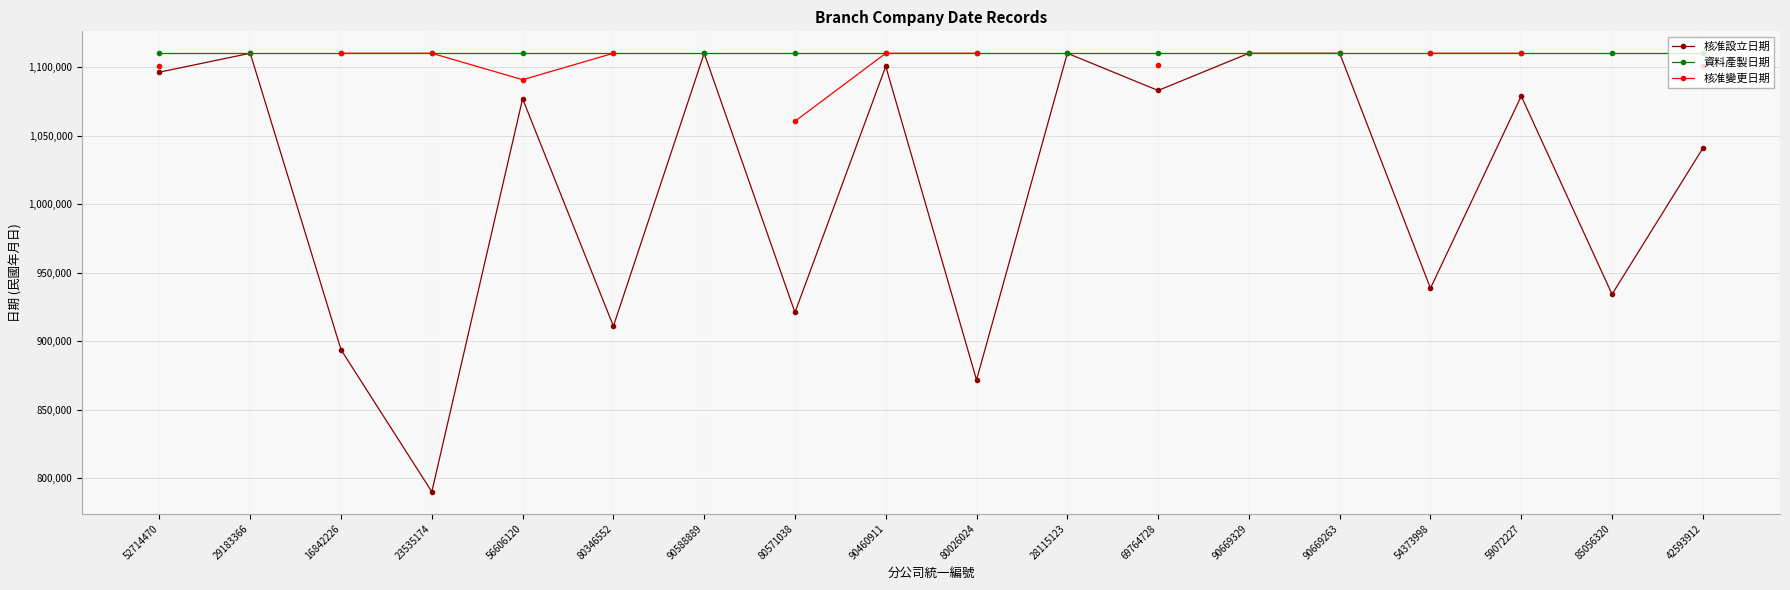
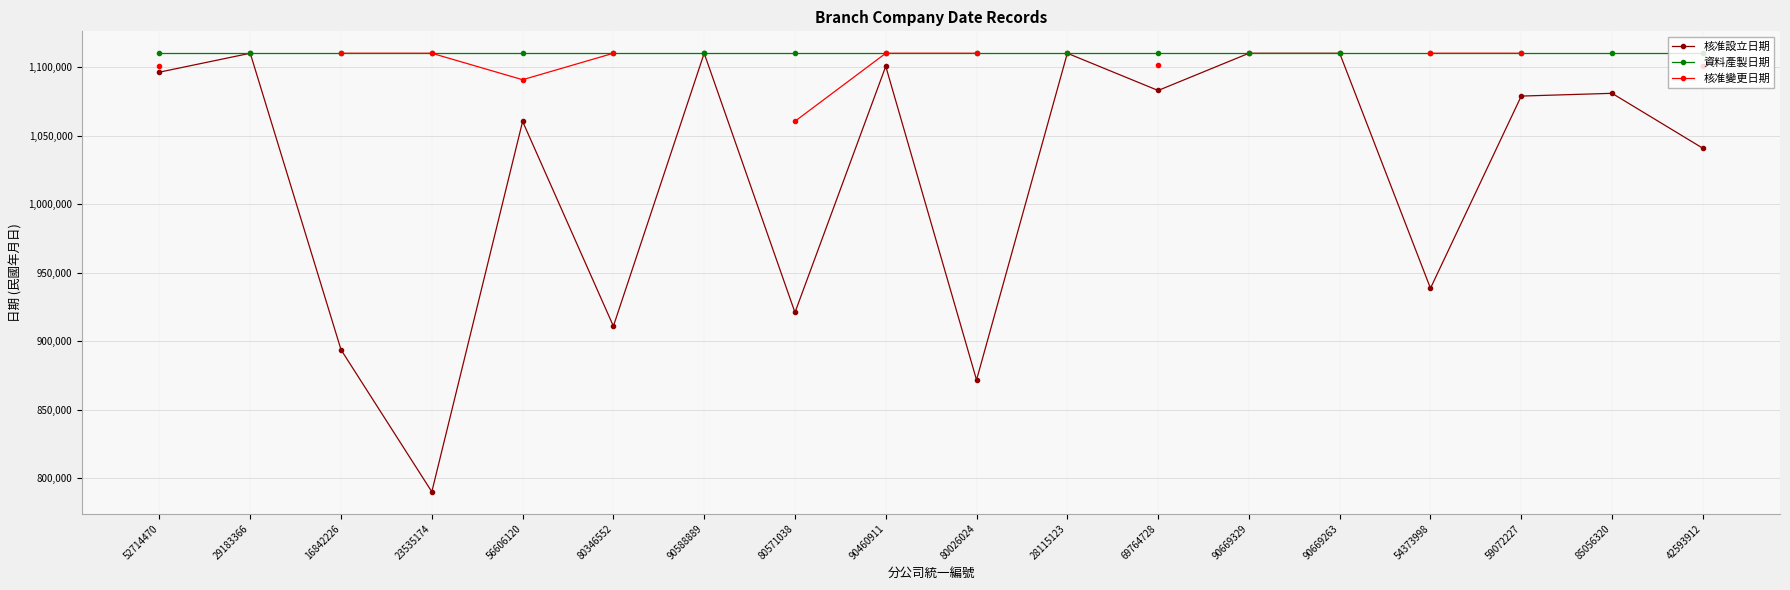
  {
    "核准設立日期": {
      "52714470": "1,096,000",
      "16842226": "894,000",
      "23535174": "790,000",
-     "56606120": "1,077,000",
+     "56606120": "1,060,000",
      "80346552": "911,000",
      "80571038": "921,000",
      "90460911": "1,101,000",
      "80026024": "872,000",
      "69764728": "1,083,000",
      "54373998": "939,000",
      "59072227": "1,079,000",
-     "85056320": "934,000",
+     "85056320": "1,081,000",
      "42593912": "1,041,000"
    },
    "資料產製日期": {
      "52714470": "1,110,000",
      "56606120": "1,110,000",
      "80571038": "1,110,000",
      "69764728": "1,110,000",
      "85056320": "1,110,000"
    },
    "核准變更日期": {
      "52714470": "1,101,000",
      "56606120": "1,091,000",
      "80571038": "1,061,000",
      "69764728": "1,101,000"
    }
  }
